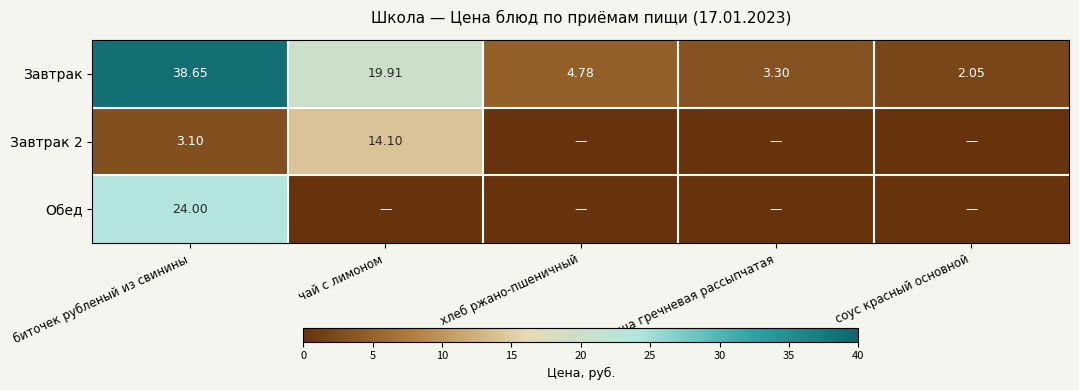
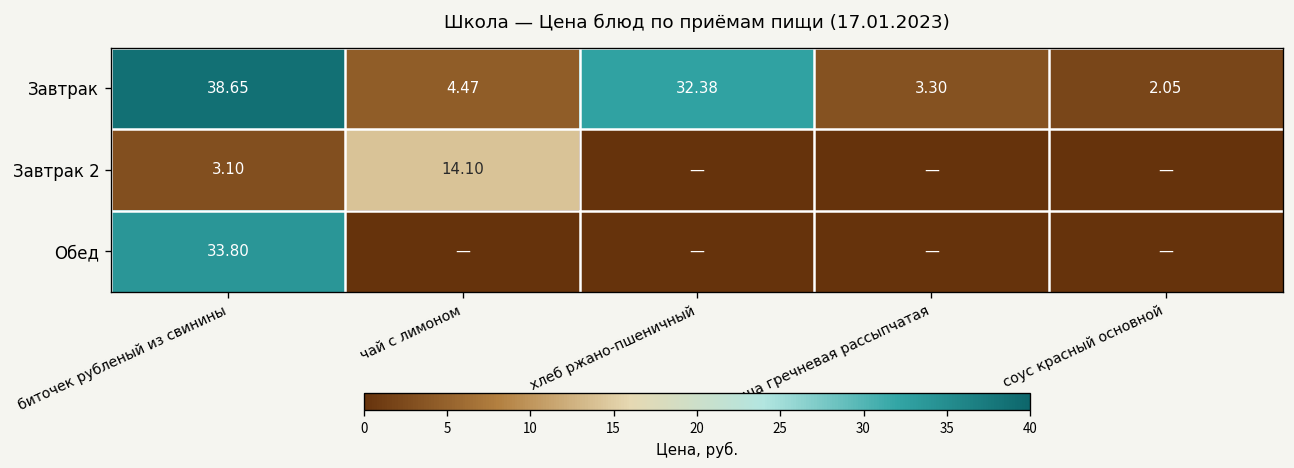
  {
    "Завтрак": {
      "биточек рубленый из свинины": 38.65,
-     "чай с лимоном": 19.91,
-     "хлеб ржано-пшеничный": 4.78,
+     "чай с лимоном": 4.47,
+     "хлеб ржано-пшеничный": 32.38,
      "каша гречневая рассыпчатая": 3.30,
      "соус красный основной": 2.05
    },
    "Завтрак 2": {
      "биточек рубленый из свинины": 3.10,
      "чай с лимоном": 14.10
    },
    "Обед": {
-     "биточек рубленый из свинины": 24.00
+     "биточек рубленый из свинины": 33.80
    }
  }
